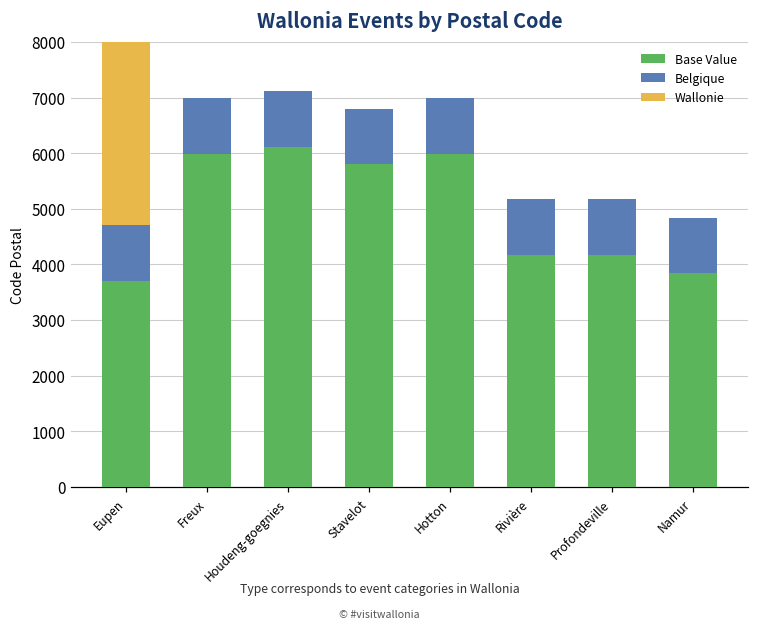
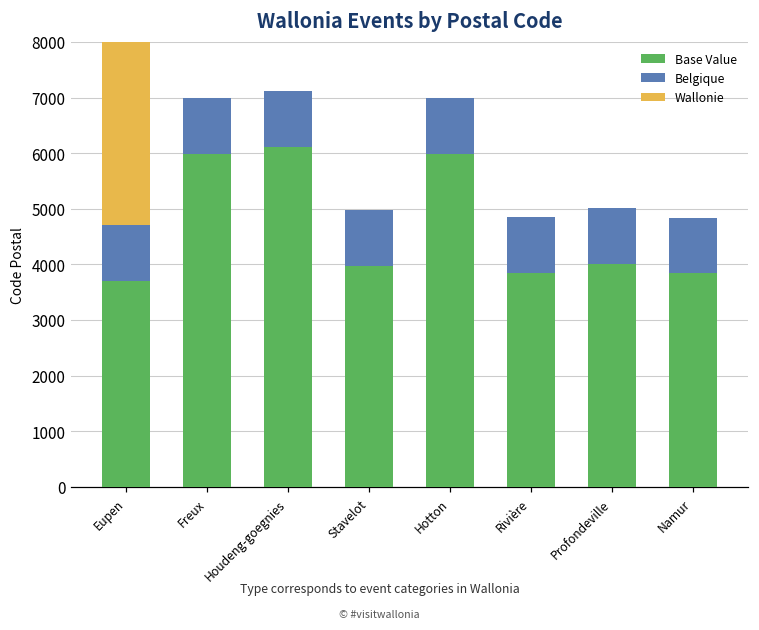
  {
    "Base Value": {
      "Eupen": 3700,
      "Freux": 6000,
      "Houdeng-goegnies": 6100,
-     "Stavelot": 5800,
+     "Stavelot": 4000,
      "Hotton": 6000,
-     "Rivière": 4200,
-     "Profondeville": 4200,
+     "Rivière": 3900,
+     "Profondeville": 4000,
      "Namur": 3800
    }
  }
